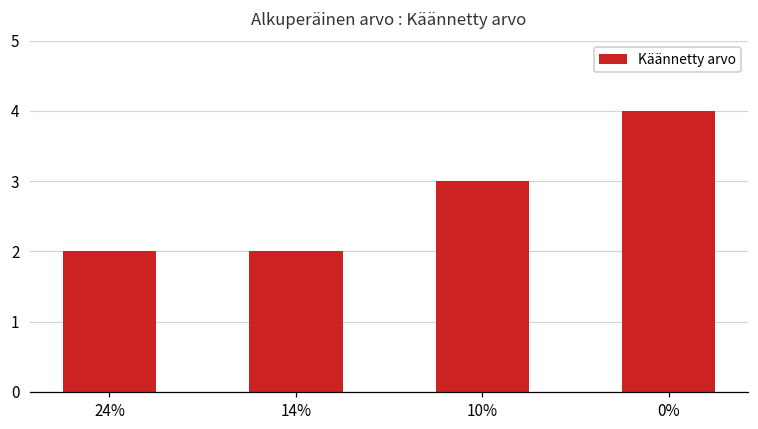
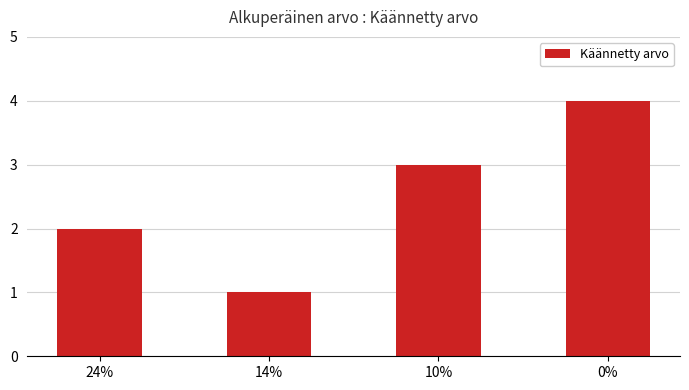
  {
    "24%": 2,
-   "14%": 2,
+   "14%": 1,
    "10%": 3,
    "0%": 4
  }
